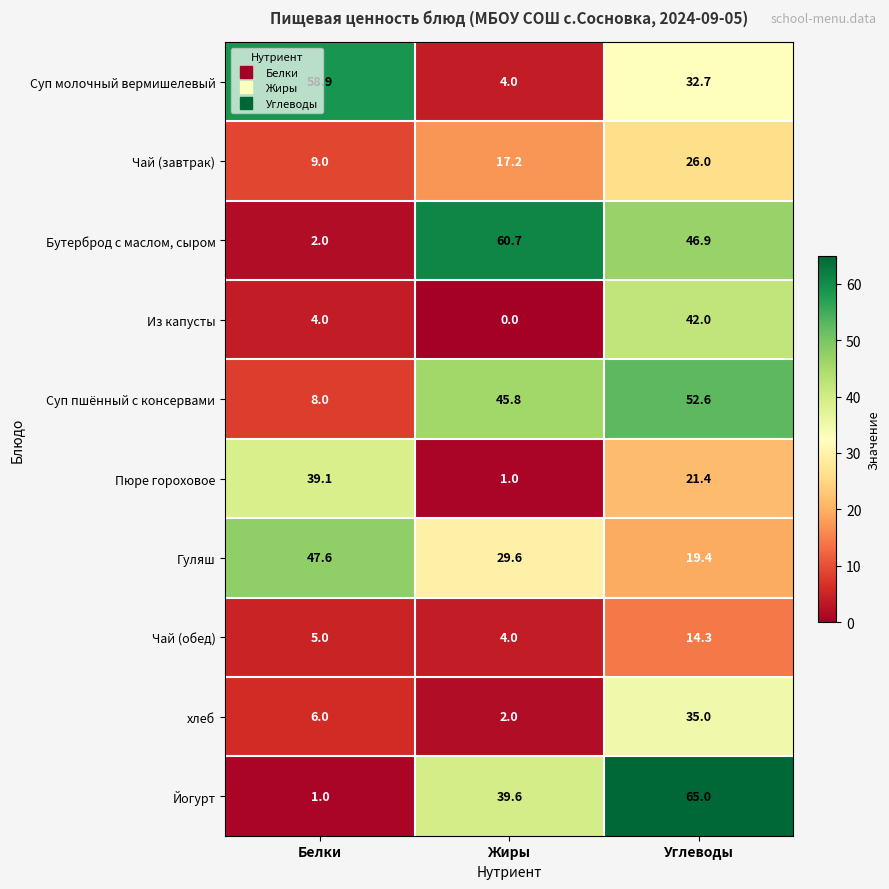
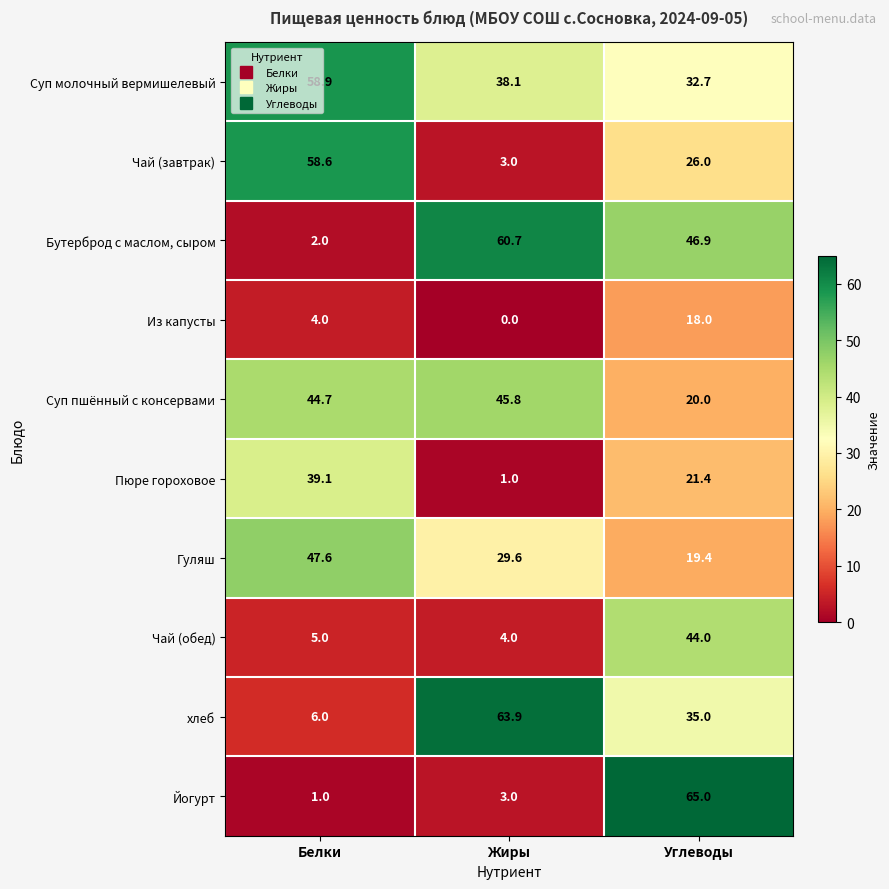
  {
    "Суп молочный вермишелевый": {
-     "Жиры": 4.0,
+     "Жиры": 38.1,
      "Углеводы": 32.7
    },
    "Чай (завтрак)": {
-     "Белки": 9.0,
-     "Жиры": 17.2,
+     "Белки": 58.6,
+     "Жиры": 3.0,
      "Углеводы": 26.0
    },
    "Бутерброд с маслом, сыром": {
      "Белки": 2.0,
      "Жиры": 60.7,
      "Углеводы": 46.9
    },
    "Из капусты": {
      "Белки": 4.0,
      "Жиры": 0.0,
-     "Углеводы": 42.0
+     "Углеводы": 18.0
    },
    "Суп пшённый с консервами": {
-     "Белки": 8.0,
+     "Белки": 44.7,
      "Жиры": 45.8,
-     "Углеводы": 52.6
+     "Углеводы": 20.0
    },
    "Пюре гороховое": {
      "Белки": 39.1,
      "Жиры": 1.0,
      "Углеводы": 21.4
    },
    "Гуляш": {
      "Белки": 47.6,
      "Жиры": 29.6,
      "Углеводы": 19.4
    },
    "Чай (обед)": {
      "Белки": 5.0,
      "Жиры": 4.0,
-     "Углеводы": 14.3
+     "Углеводы": 44.0
    },
    "хлеб": {
      "Белки": 6.0,
-     "Жиры": 2.0,
+     "Жиры": 63.9,
      "Углеводы": 35.0
    },
    "Йогурт": {
      "Белки": 1.0,
-     "Жиры": 39.6,
+     "Жиры": 3.0,
      "Углеводы": 65.0
    }
  }
